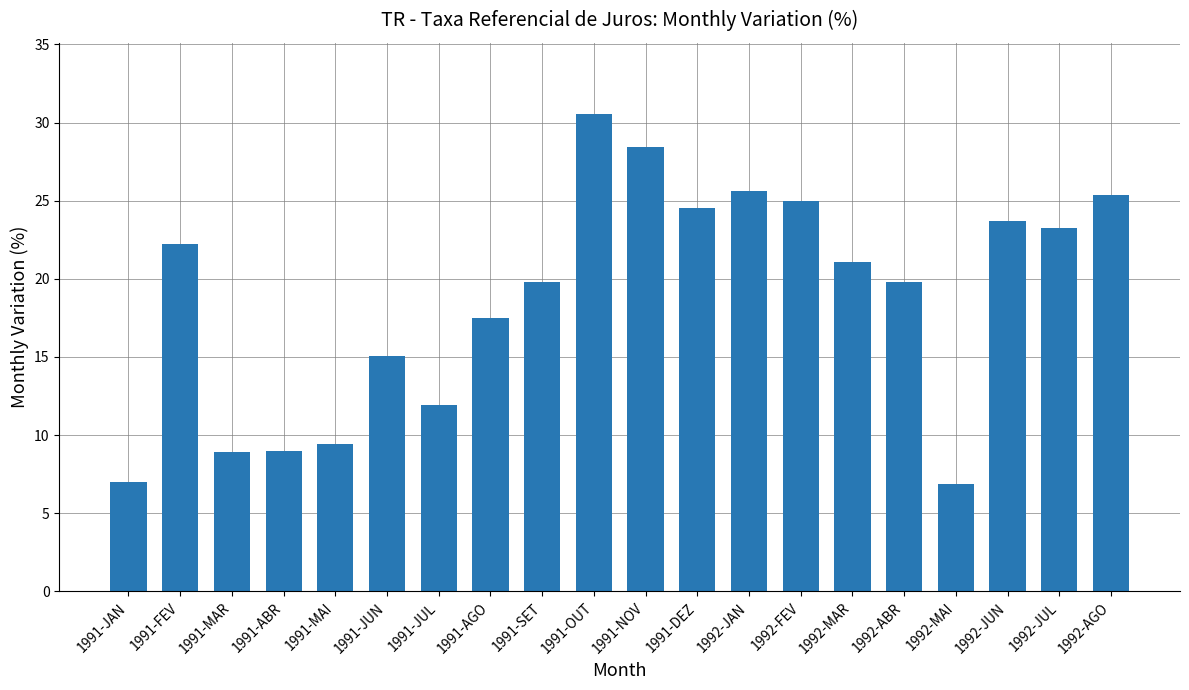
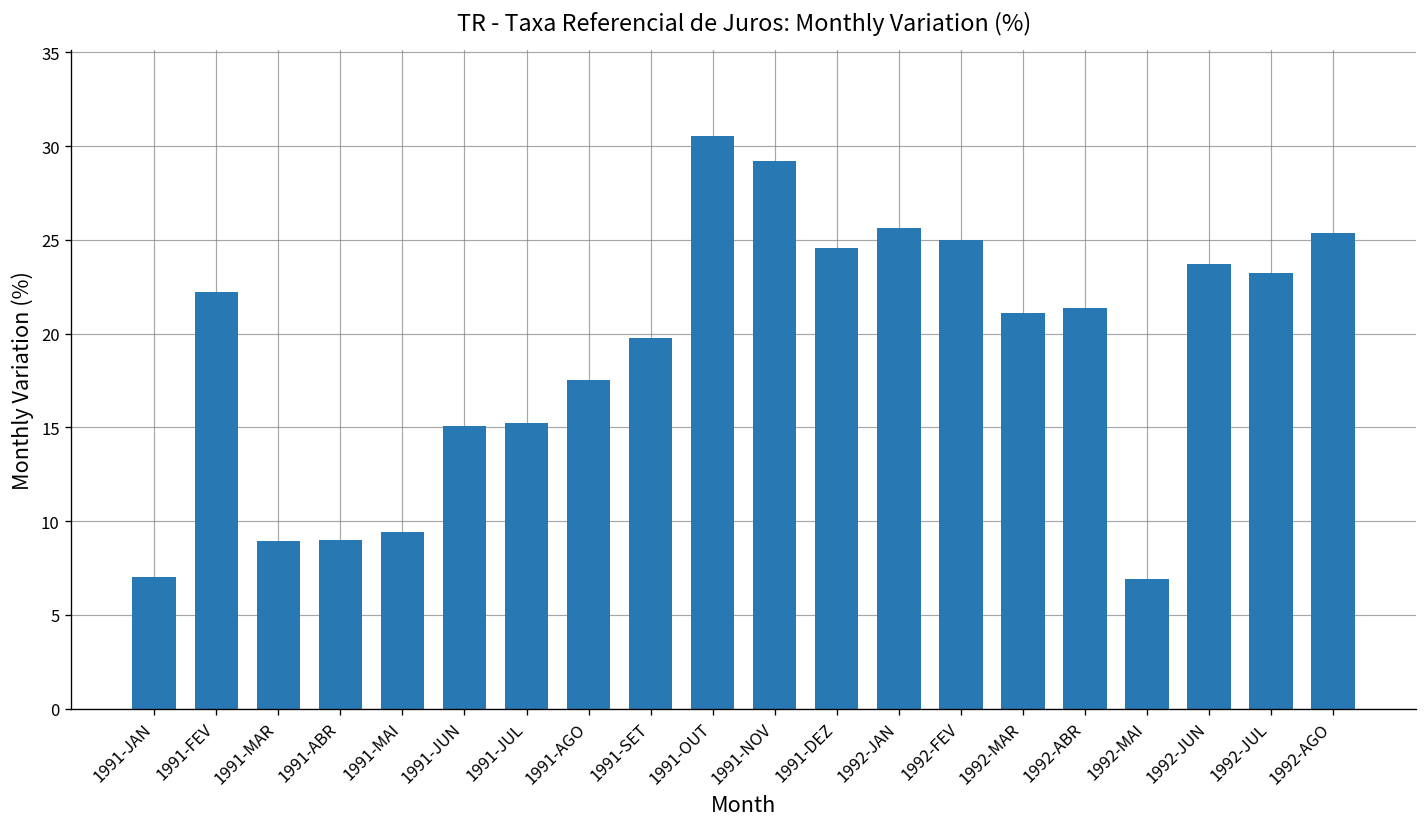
  {
    "1991-JAN": 7.0,
    "1991-FEV": 22.2,
    "1991-MAR": 8.9,
    "1991-ABR": 9.0,
    "1991-MAI": 9.4,
    "1991-JUN": 15.1,
-   "1991-JUL": 12.0,
+   "1991-JUL": 15.2,
    "1991-AGO": 17.5,
    "1991-SET": 19.8,
    "1991-OUT": 30.5,
-   "1991-NOV": 28.4,
+   "1991-NOV": 29.2,
    "1991-DEZ": 24.6,
    "1992-JAN": 25.6,
    "1992-FEV": 25.0,
    "1992-MAR": 21.1,
-   "1992-ABR": 19.8,
+   "1992-ABR": 21.3,
    "1992-MAI": 6.9,
    "1992-JUN": 23.7,
    "1992-JUL": 23.2,
    "1992-AGO": 25.4
  }
